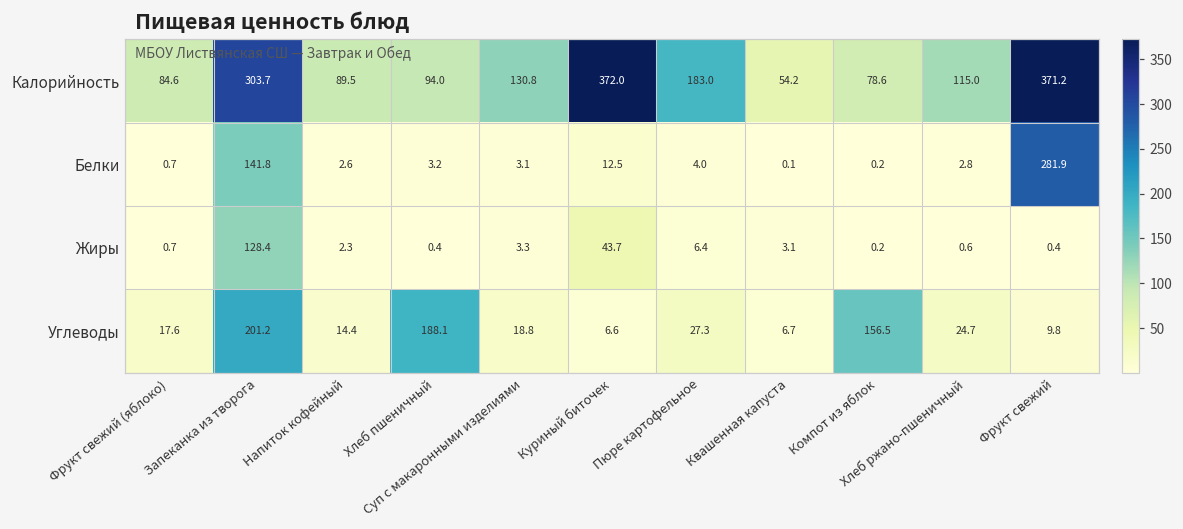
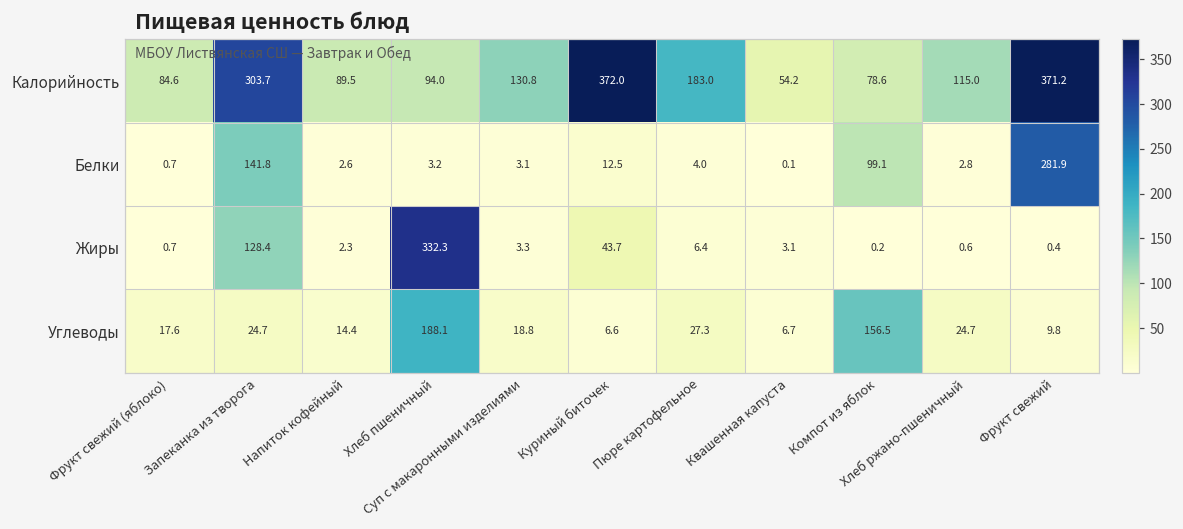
  {
    "Калорийность": {
      "Фрукт свежий (яблоко)": 84.6,
      "Запеканка из творога": 303.7,
      "Напиток кофейный": 89.5,
      "Хлеб пшеничный": 94.0,
      "Суп с макаронными изделиями": 130.8,
      "Куриный биточек": 372.0,
      "Пюре картофельное": 183.0,
      "Квашенная капуста": 54.2,
      "Компот из яблок": 78.6,
      "Хлеб ржано-пшеничный": 115.0,
      "Фрукт свежий": 371.2
    },
    "Белки": {
      "Фрукт свежий (яблоко)": 0.7,
      "Запеканка из творога": 141.8,
      "Напиток кофейный": 2.6,
      "Хлеб пшеничный": 3.2,
      "Суп с макаронными изделиями": 3.1,
      "Куриный биточек": 12.5,
      "Пюре картофельное": 4.0,
      "Квашенная капуста": 0.1,
-     "Компот из яблок": 0.2,
+     "Компот из яблок": 99.1,
      "Хлеб ржано-пшеничный": 2.8,
      "Фрукт свежий": 281.9
    },
    "Жиры": {
      "Фрукт свежий (яблоко)": 0.7,
      "Запеканка из творога": 128.4,
      "Напиток кофейный": 2.3,
-     "Хлеб пшеничный": 0.4,
+     "Хлеб пшеничный": 332.3,
      "Суп с макаронными изделиями": 3.3,
      "Куриный биточек": 43.7,
      "Пюре картофельное": 6.4,
      "Квашенная капуста": 3.1,
      "Компот из яблок": 0.2,
      "Хлеб ржано-пшеничный": 0.6,
      "Фрукт свежий": 0.4
    },
    "Углеводы": {
      "Фрукт свежий (яблоко)": 17.6,
-     "Запеканка из творога": 201.2,
+     "Запеканка из творога": 24.7,
      "Напиток кофейный": 14.4,
      "Хлеб пшеничный": 188.1,
      "Суп с макаронными изделиями": 18.8,
      "Куриный биточек": 6.6,
      "Пюре картофельное": 27.3,
      "Квашенная капуста": 6.7,
      "Компот из яблок": 156.5,
      "Хлеб ржано-пшеничный": 24.7,
      "Фрукт свежий": 9.8
    }
  }
